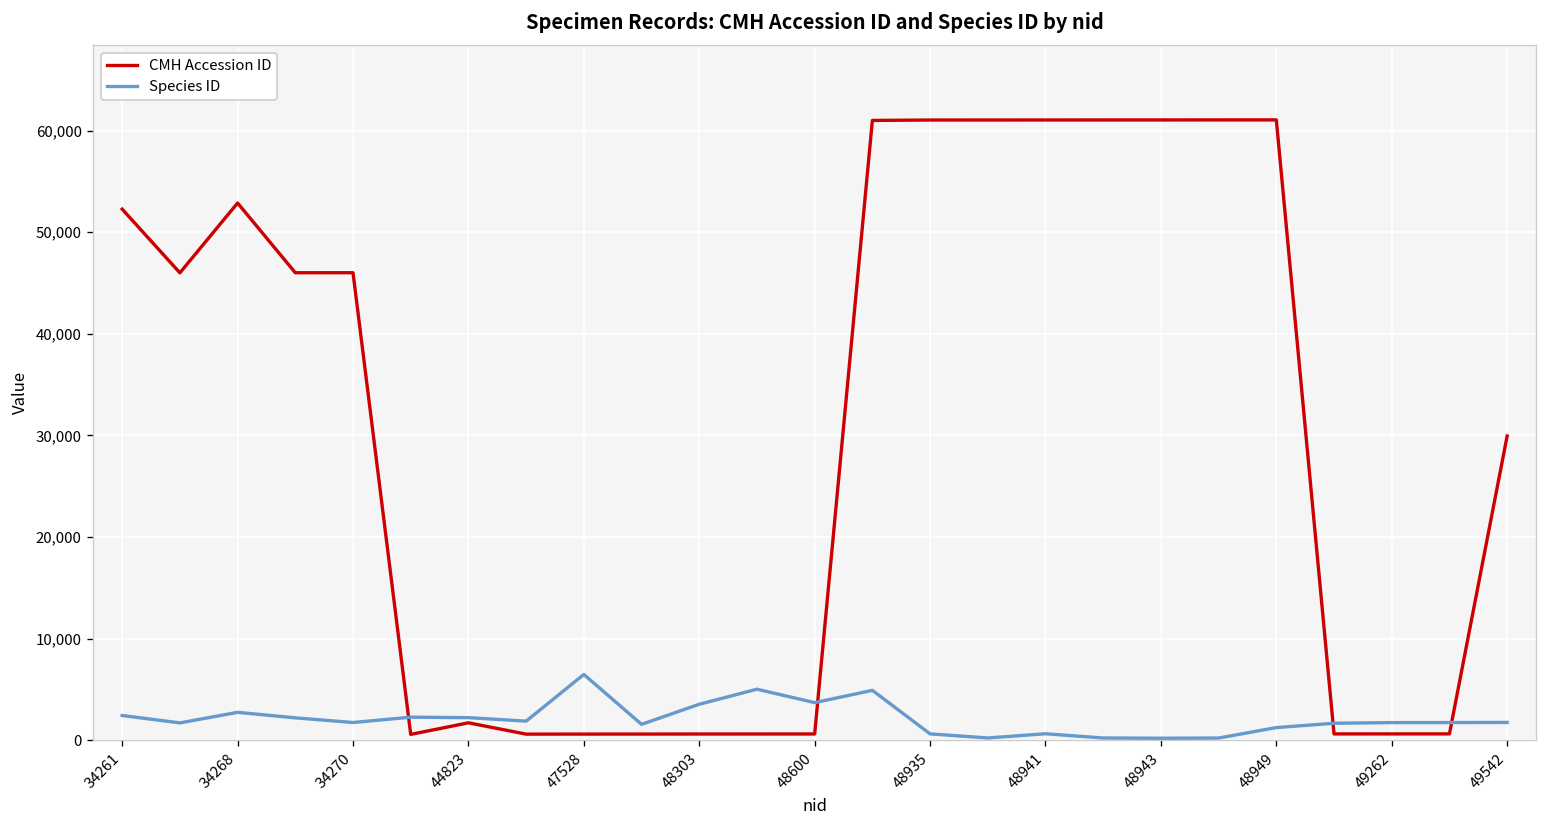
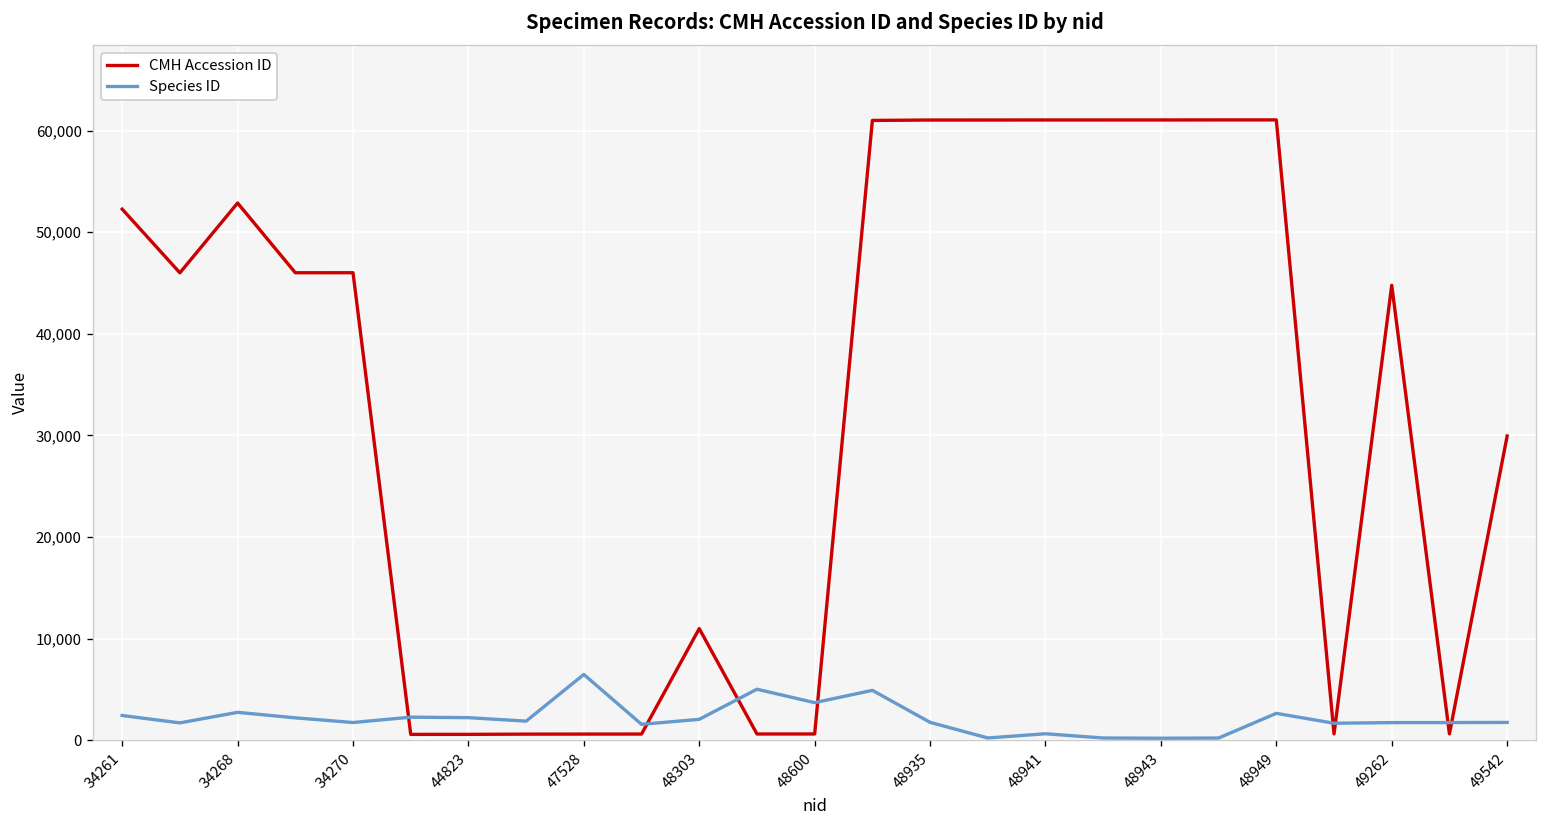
  {
    "CMH Accession ID": {
      "34261": "52,000",
      "34268": "53,000",
      "34270": "46,000",
-     "44823": "2,000",
+     "44823": "1,000",
      "47528": "1,000",
-     "48303": "1,000",
+     "48303": "11,000",
      "48600": "1,000",
      "48935": "61,000",
      "48941": "61,000",
      "48943": "61,000",
      "48949": "61,000",
-     "49262": "1,000",
+     "49262": "45,000",
      "49542": "30,000"
    },
    "Species ID": {
      "34261": "2,000",
      "34268": "3,000",
      "34270": "2,000",
      "44823": "2,000",
      "47528": "6,000",
-     "48303": "4,000",
+     "48303": "2,000",
      "48600": "4,000",
-     "48935": "1,000",
+     "48935": "2,000",
      "48941": "1,000",
      "48943": "0",
-     "48949": "1,000",
+     "48949": "3,000",
      "49262": "2,000",
      "49542": "2,000"
    }
  }
